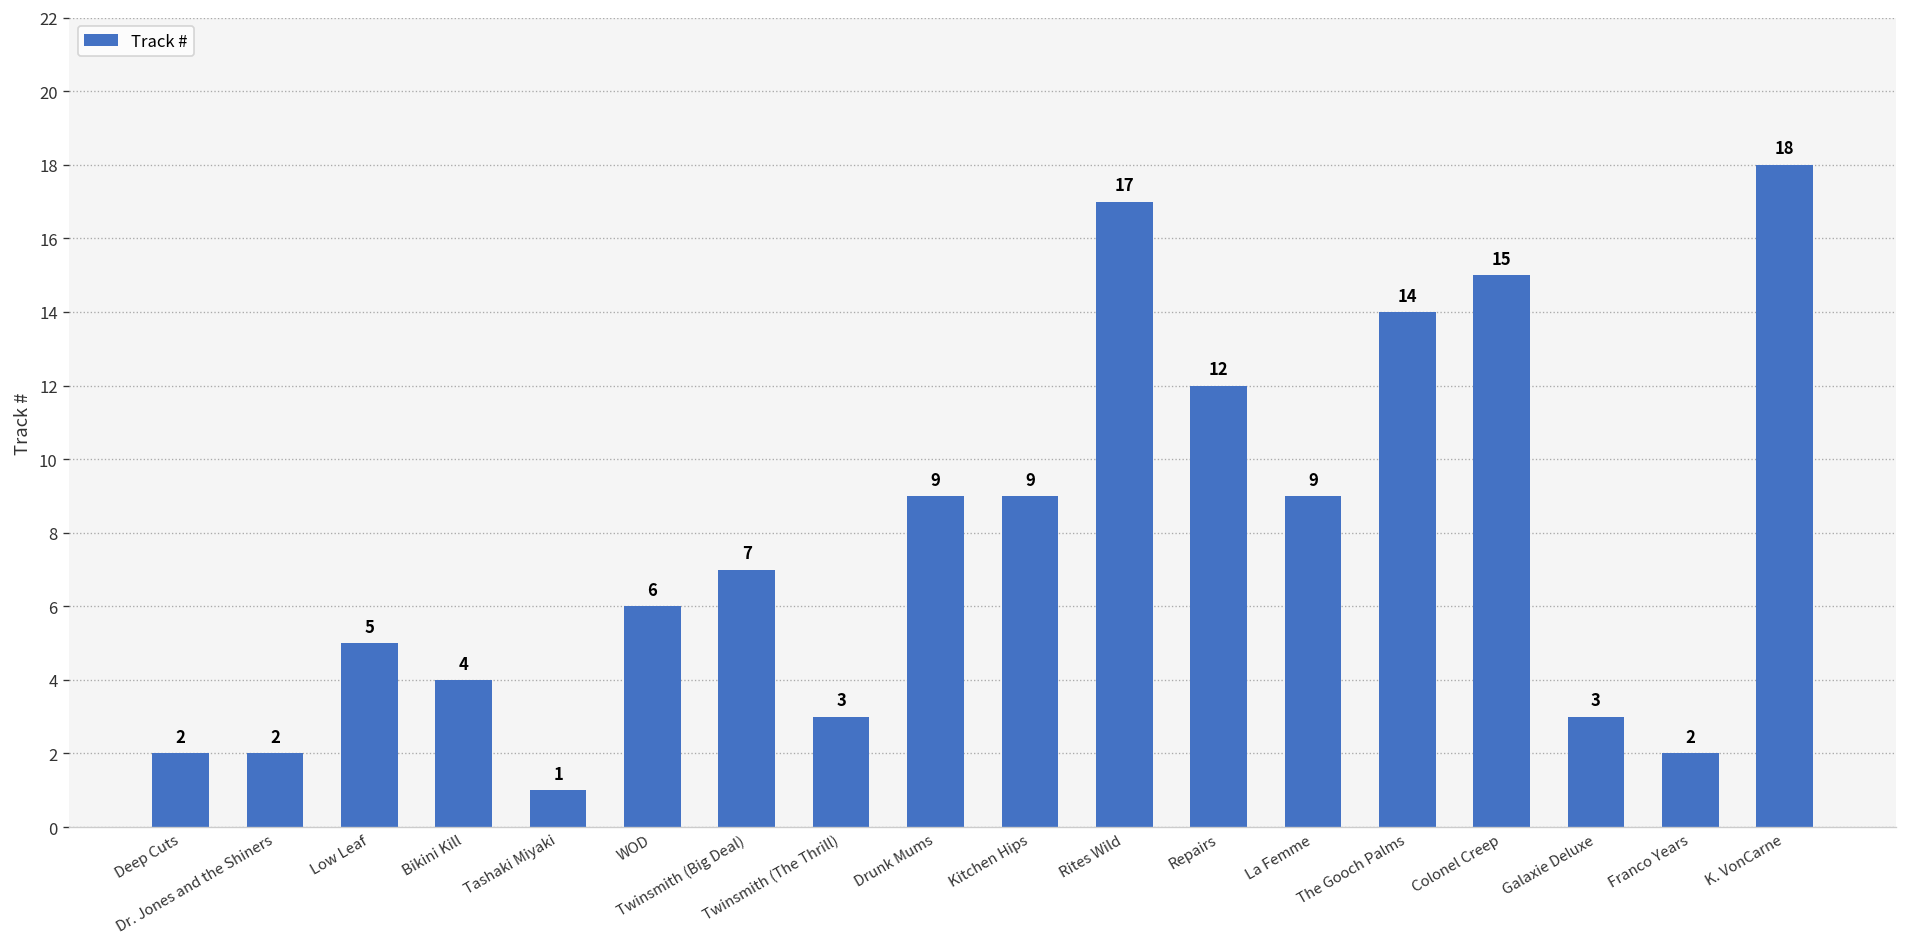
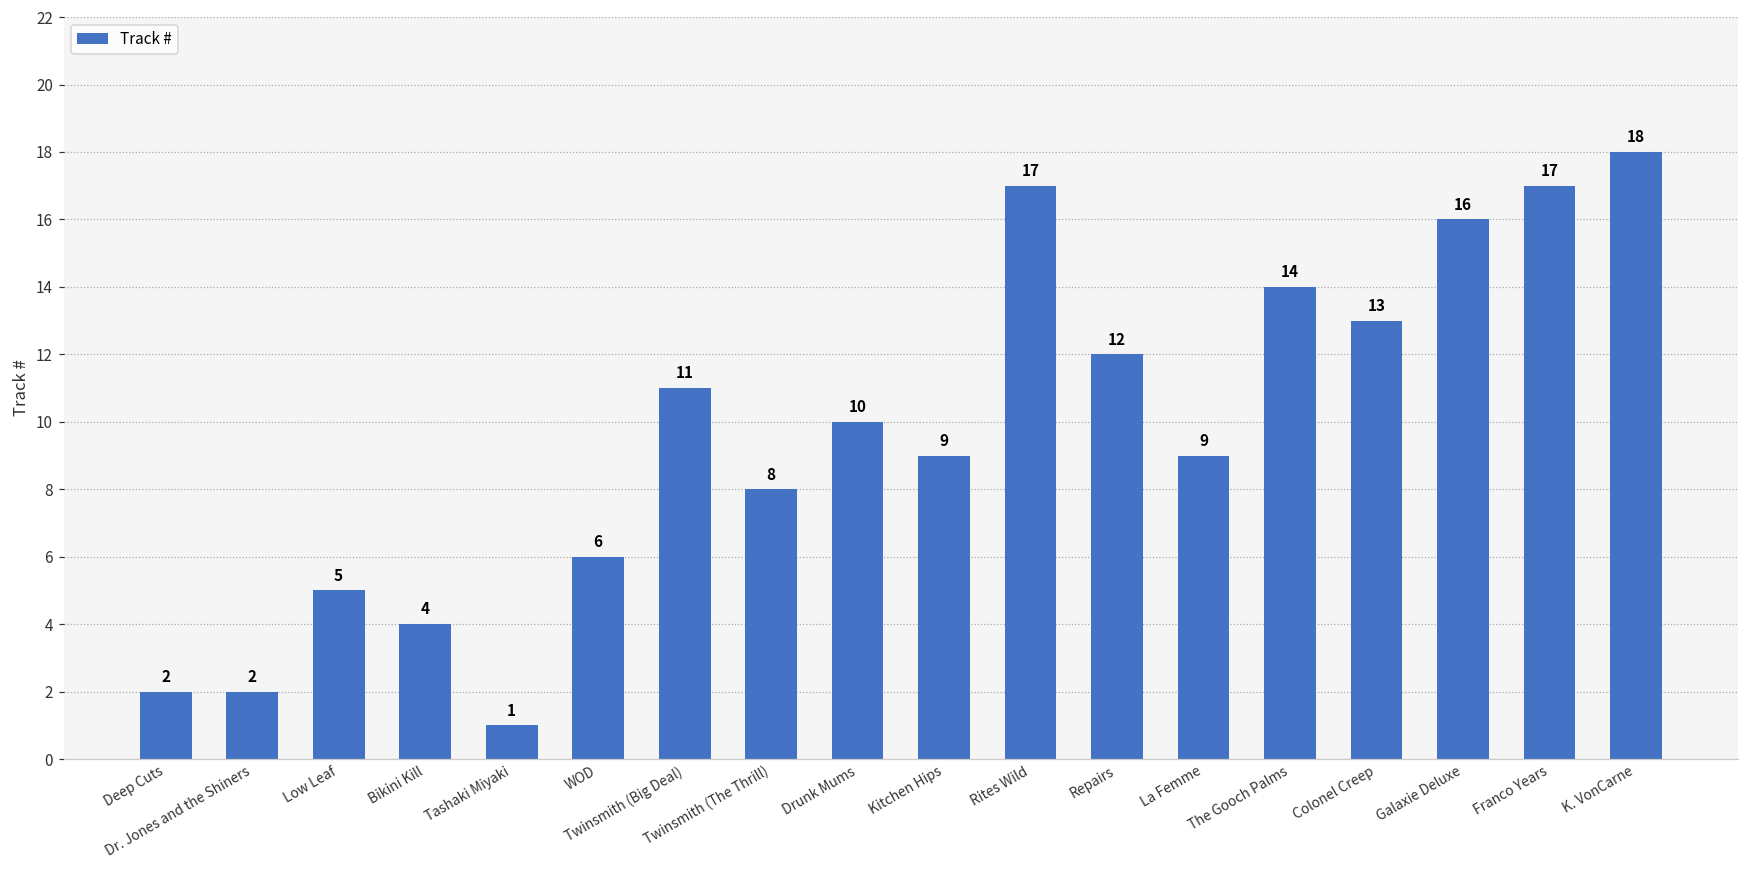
  {
    "Deep Cuts": 2,
    "Dr. Jones and the Shiners": 2,
    "Low Leaf": 5,
    "Bikini Kill": 4,
    "Tashaki Miyaki": 1,
    "WOD": 6,
-   "Twinsmith (Big Deal)": 7,
-   "Twinsmith (The Thrill)": 3,
-   "Drunk Mums": 9,
+   "Twinsmith (Big Deal)": 11,
+   "Twinsmith (The Thrill)": 8,
+   "Drunk Mums": 10,
    "Kitchen Hips": 9,
    "Rites Wild": 17,
    "Repairs": 12,
    "La Femme": 9,
    "The Gooch Palms": 14,
-   "Colonel Creep": 15,
-   "Galaxie Deluxe": 3,
-   "Franco Years": 2,
+   "Colonel Creep": 13,
+   "Galaxie Deluxe": 16,
+   "Franco Years": 17,
    "K. VonCarne": 18
  }
